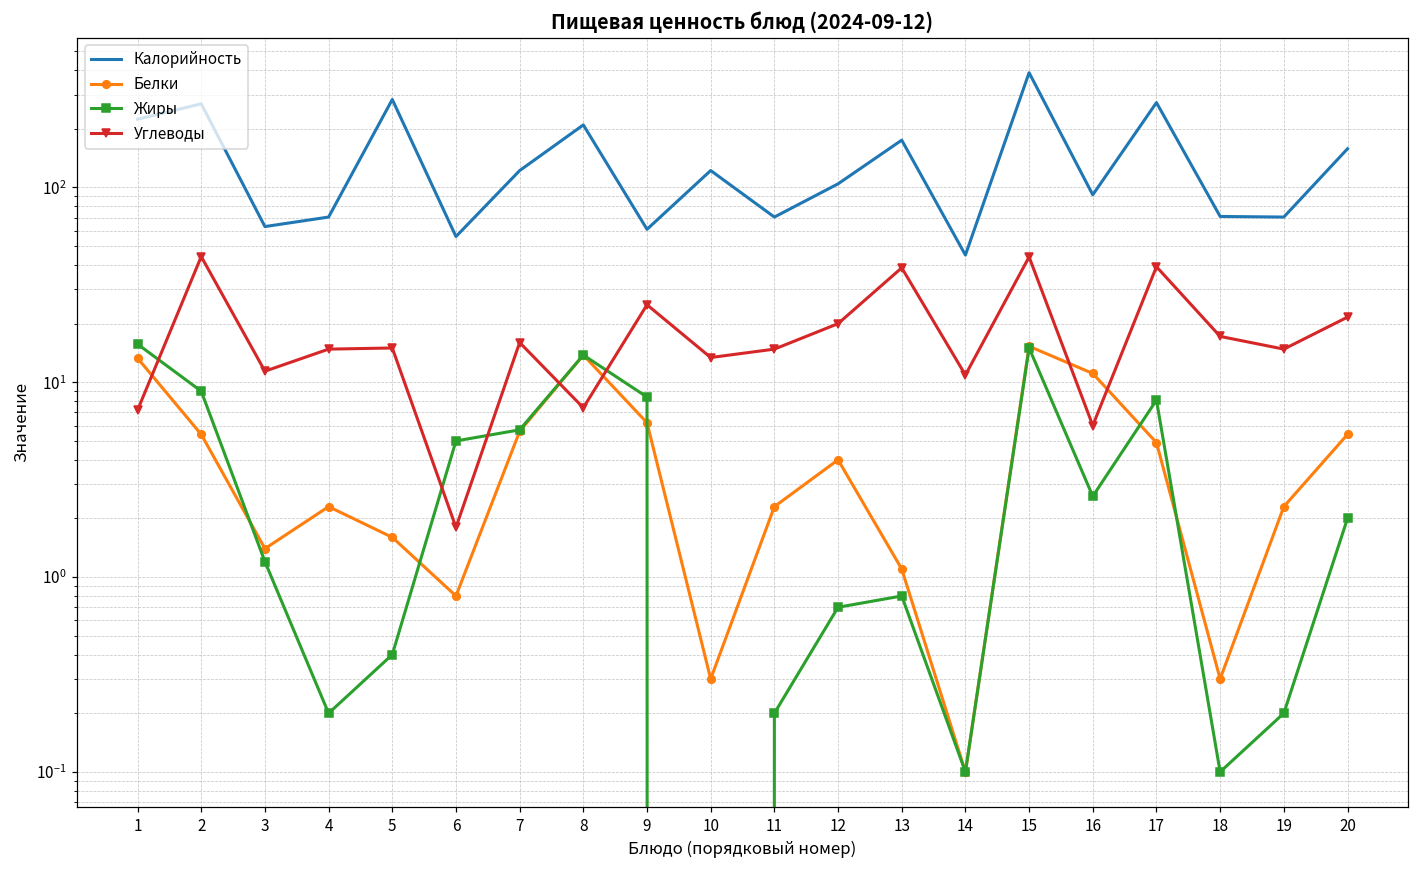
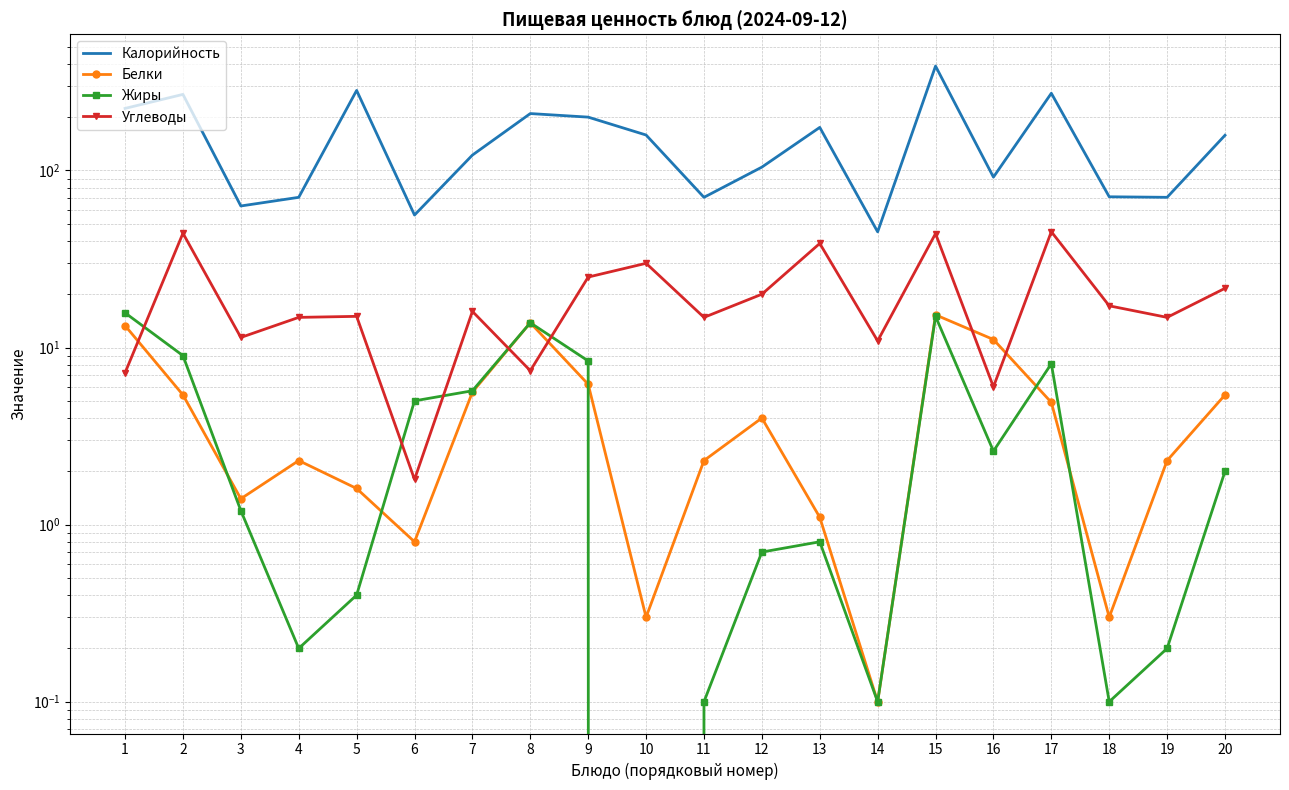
  {
    "Калорийность": {
      "3": 63,
      "4": 71,
      "5": 280,
      "6": 56,
      "7": 120,
      "8": 210,
-     "9": 61,
-     "10": 120,
+     "9": 200,
+     "10": 160,
      "11": 71,
      "12": 100,
      "13": 180,
      "14": 45,
      "15": 390,
      "16": 90,
      "17": 270,
      "18": 71,
      "19": 71,
      "20": 160
    },
    "Белки": {
      "1": 13,
      "2": 5.4,
      "3": 1.4,
      "4": 2.3,
      "5": 1.6,
      "6": 0.8,
      "9": 6.2,
      "10": 0.3,
      "11": 2.3,
      "12": 4.0,
      "13": 1.1,
      "16": 11,
      "17": 4.9,
      "18": 0.3,
      "19": 2.3,
      "20": 5.4
    },
    "Жиры": {
      "1": 16,
      "2": 9,
      "3": 1.2,
      "4": 0.2,
      "5": 0.4,
      "6": 5.0,
      "9": 8,
-     "11": 0.2,
+     "11": 0.1,
      "12": 0.7,
      "13": 0.8,
      "16": 2.6,
      "17": 8,
      "18": 0.1,
      "19": 0.2,
      "20": 2.0
    },
    "Углеводы": {
      "1": 7,
      "2": 44,
      "3": 11,
      "4": 15,
      "5": 15,
      "6": 1.8,
      "7": 16,
      "8": 7.4,
      "9": 25,
-     "10": 13,
+     "10": 30,
      "11": 15,
      "12": 20,
      "13": 39,
      "14": 11,
      "15": 44,
      "16": 6,
-     "17": 39,
+     "17": 45,
      "18": 17,
      "19": 15,
      "20": 22
    }
  }
